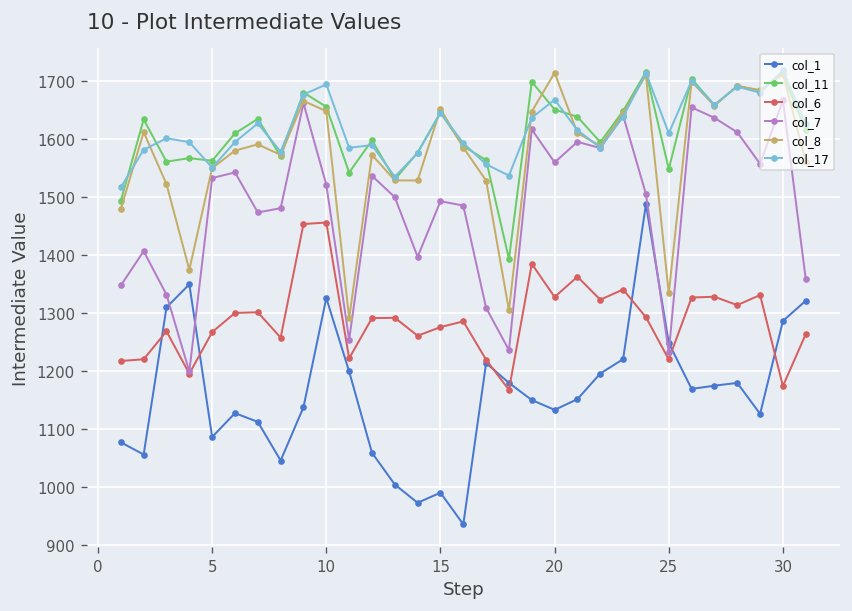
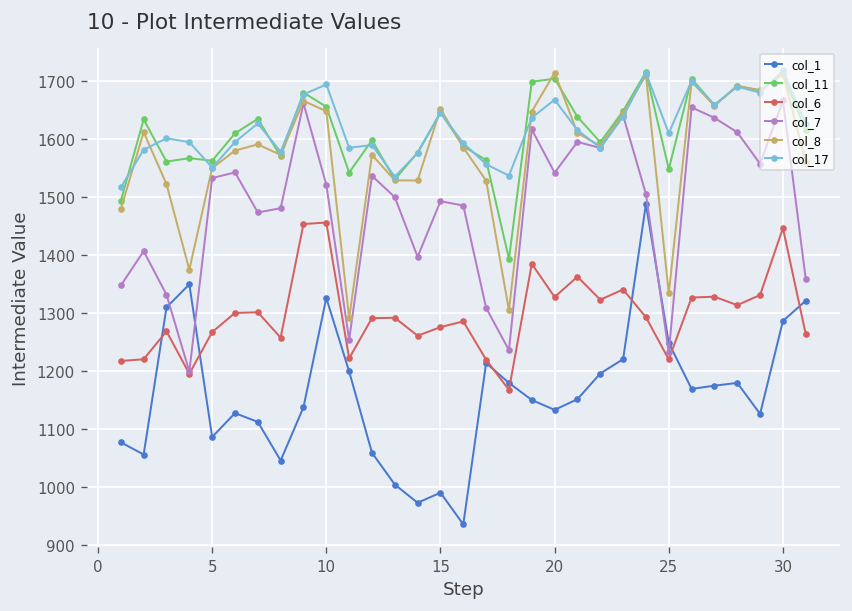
  {
    "col_1": {
      "5": 1090,
      "10": 1330,
      "15": 990,
      "20": 1130,
      "25": 1250,
      "30": 1290
    },
    "col_11": {
      "5": 1560,
      "10": 1660,
-     "20": 1650,
+     "20": 1700,
      "25": 1550
    },
    "col_6": {
      "5": 1270,
      "10": 1460,
      "15": 1280,
      "20": 1330,
      "25": 1220,
-     "30": 1170
+     "30": 1450
    },
    "col_7": {
      "5": 1530,
      "10": 1520,
      "15": 1490,
-     "20": 1560,
+     "20": 1540,
      "25": 1230
    },
    "col_8": {
      "10": 1650,
      "15": 1650,
      "20": 1710,
      "25": 1330
    },
    "col_17": {
      "10": 1690,
      "20": 1670,
      "25": 1610
    }
  }
